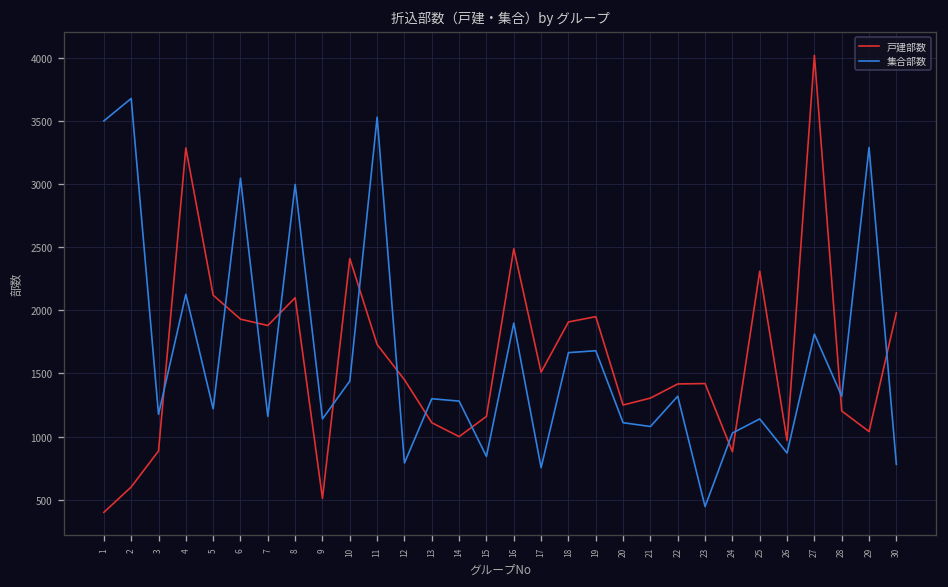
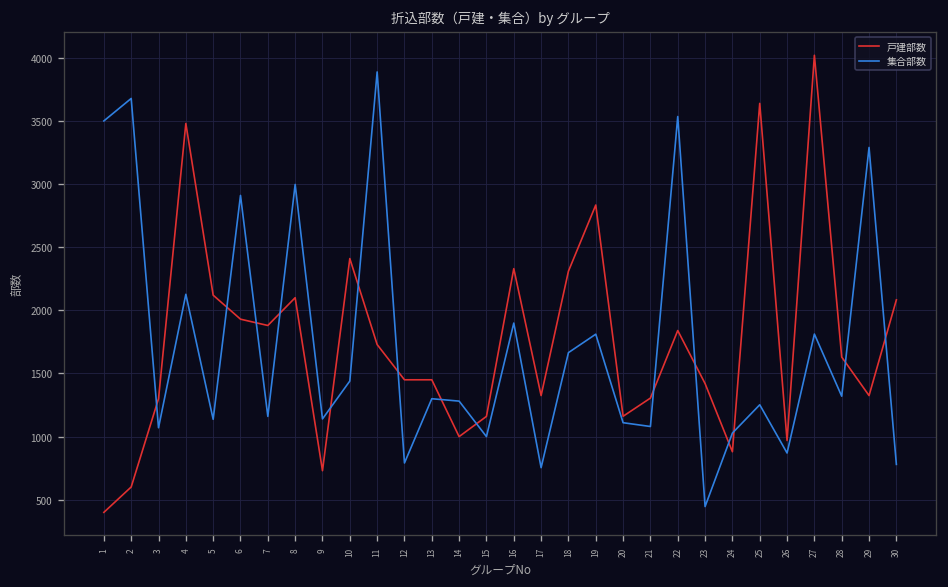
  {
    "戸建部数": {
      "1": 400,
      "2": 600,
-     "3": 890,
-     "4": 3290,
+     "3": 1300,
+     "4": 3480,
      "5": 2120,
      "6": 1930,
      "7": 1880,
      "8": 2100,
-     "9": 510,
+     "9": 730,
      "10": 2410,
      "11": 1730,
      "12": 1450,
-     "13": 1110,
+     "13": 1450,
      "14": 1000,
      "15": 1160,
-     "16": 2490,
-     "17": 1510,
-     "18": 1910,
-     "19": 1950,
-     "20": 1250,
+     "16": 2330,
+     "17": 1330,
+     "18": 2310,
+     "19": 2830,
+     "20": 1160,
      "21": 1310,
-     "22": 1420,
+     "22": 1840,
      "23": 1420,
      "24": 880,
-     "25": 2310,
+     "25": 3640,
      "26": 970,
      "27": 4020,
-     "28": 1200,
-     "29": 1040,
-     "30": 1980
+     "28": 1630,
+     "29": 1330,
+     "30": 2080
    },
    "集合部数": {
      "1": 3500,
      "2": 3680,
-     "3": 1180,
+     "3": 1070,
      "4": 2130,
-     "5": 1220,
-     "6": 3050,
+     "5": 1140,
+     "6": 2910,
      "7": 1160,
      "8": 3000,
      "9": 1140,
      "10": 1440,
-     "11": 3530,
+     "11": 3890,
      "12": 790,
      "13": 1300,
      "14": 1280,
-     "15": 840,
+     "15": 1000,
      "16": 1900,
      "17": 750,
      "18": 1670,
-     "19": 1680,
+     "19": 1810,
      "20": 1110,
      "21": 1080,
-     "22": 1320,
+     "22": 3540,
      "23": 450,
      "24": 1030,
-     "25": 1140,
+     "25": 1250,
      "26": 870,
      "27": 1810,
      "28": 1320,
      "29": 3290,
      "30": 780
    }
  }
